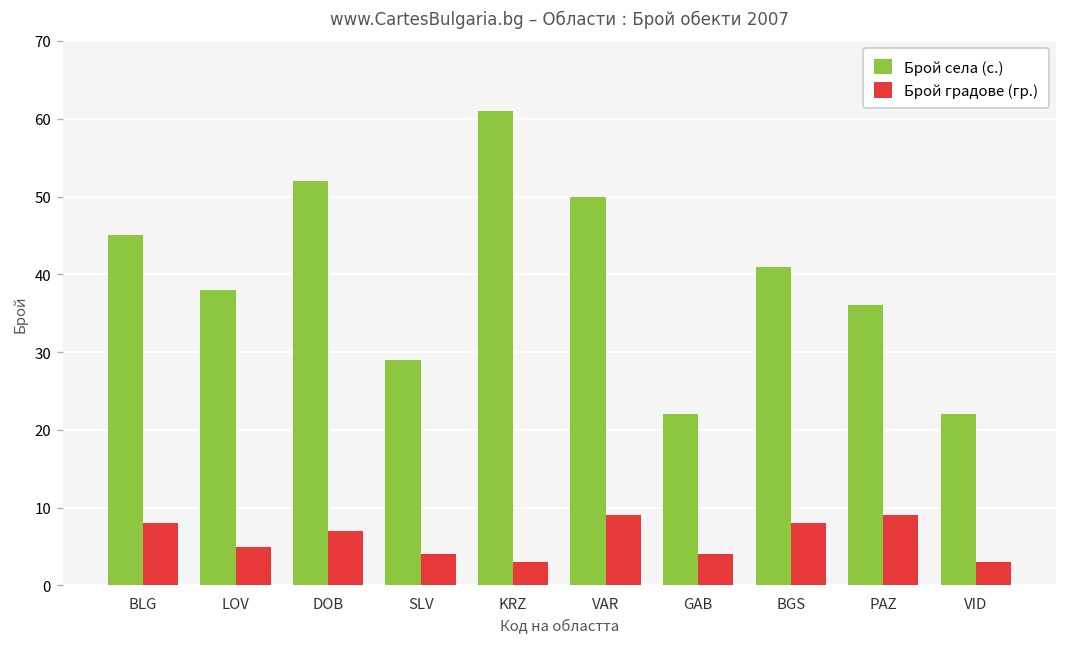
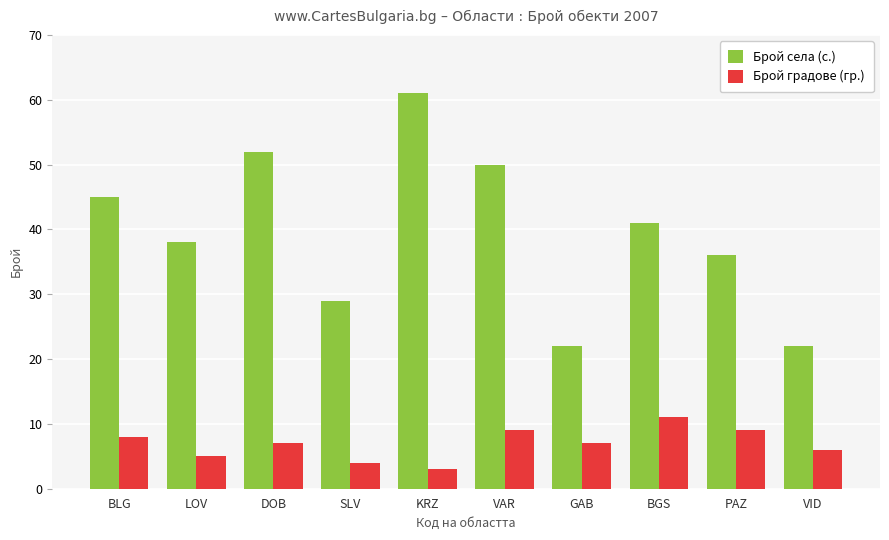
  {
    "Брой села (с.)": {
      "BLG": 45,
      "LOV": 38,
      "DOB": 52,
      "SLV": 29,
      "KRZ": 61,
      "VAR": 50,
      "GAB": 22,
      "BGS": 41,
      "PAZ": 36,
      "VID": 22
    },
    "Брой градове (гр.)": {
      "BLG": 8,
      "LOV": 5,
      "DOB": 7,
      "SLV": 4,
      "KRZ": 3,
      "VAR": 9,
-     "GAB": 4,
-     "BGS": 8,
+     "GAB": 7,
+     "BGS": 11,
      "PAZ": 9,
-     "VID": 3
+     "VID": 6
    }
  }
